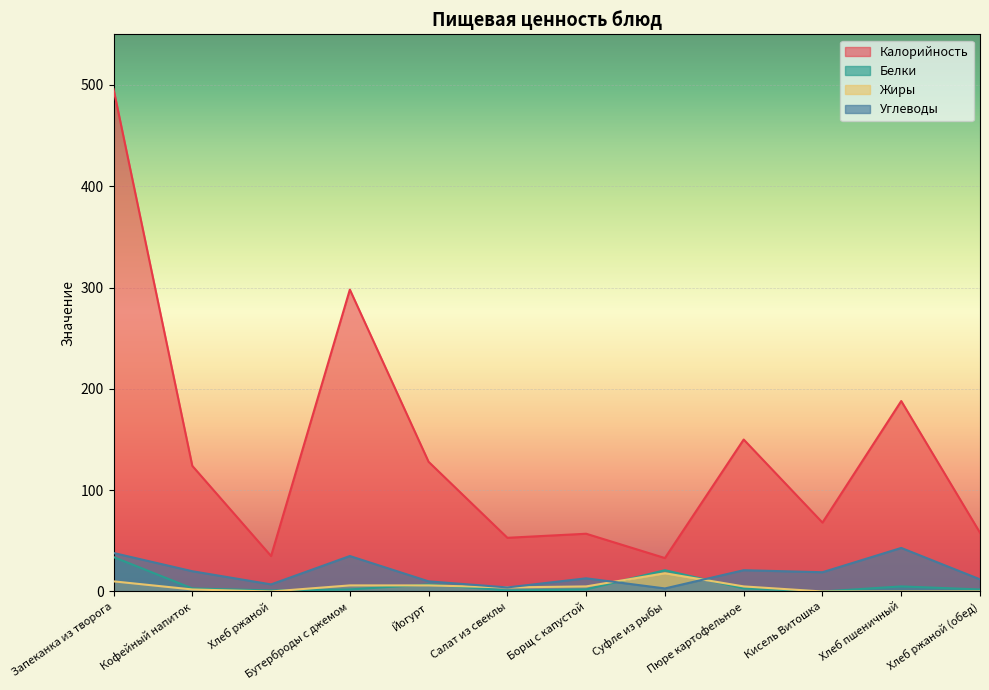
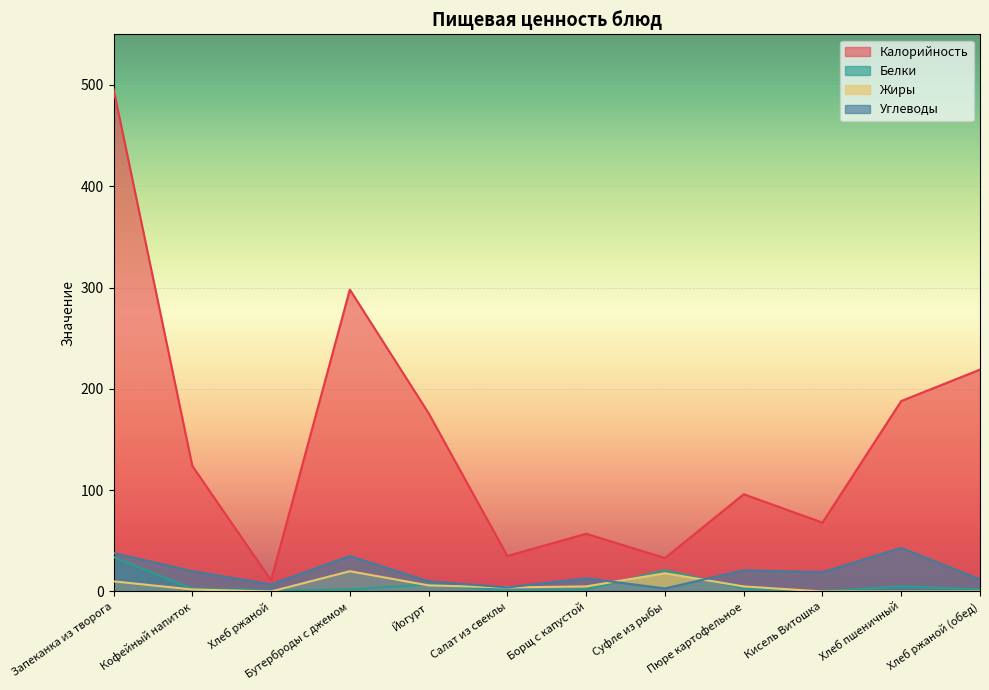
  {
    "Калорийность": {
      "Запеканка из творога": 496,
      "Кофейный напиток": 124,
-     "Хлеб ржаной": 35,
+     "Хлеб ржаной": 11,
      "Бутерброды с джемом": 298,
-     "Йогурт": 128,
-     "Салат из свеклы": 53,
+     "Йогурт": 176,
+     "Салат из свеклы": 35,
      "Борщ с капустой": 57,
      "Суфле из рыбы": 33,
-     "Пюре картофельное": 150,
+     "Пюре картофельное": 96,
      "Кисель Витошка": 68,
      "Хлеб пшеничный": 188,
-     "Хлеб ржаной (обед)": 58
+     "Хлеб ржаной (обед)": 219
    },
    "Жиры": {
      "Запеканка из творога": 10,
-     "Бутерброды с джемом": 6,
+     "Бутерброды с джемом": 20,
      "Борщ с капустой": 5,
      "Суфле из рыбы": 18,
      "Хлеб пшеничный": 0
    }
  }
